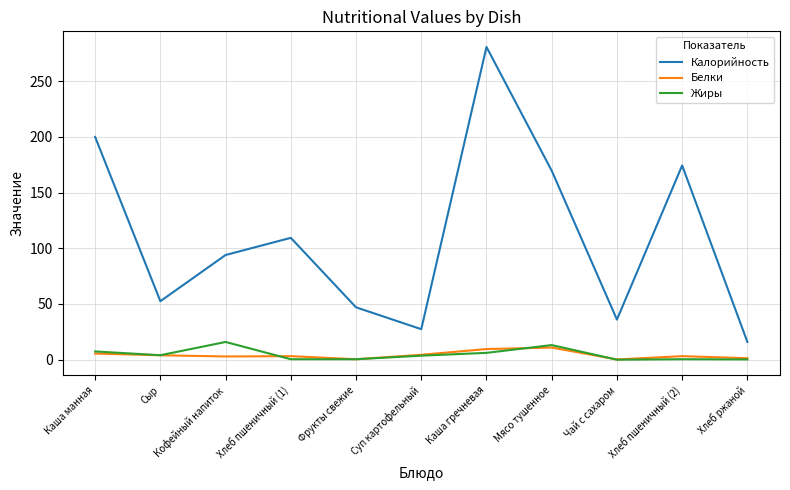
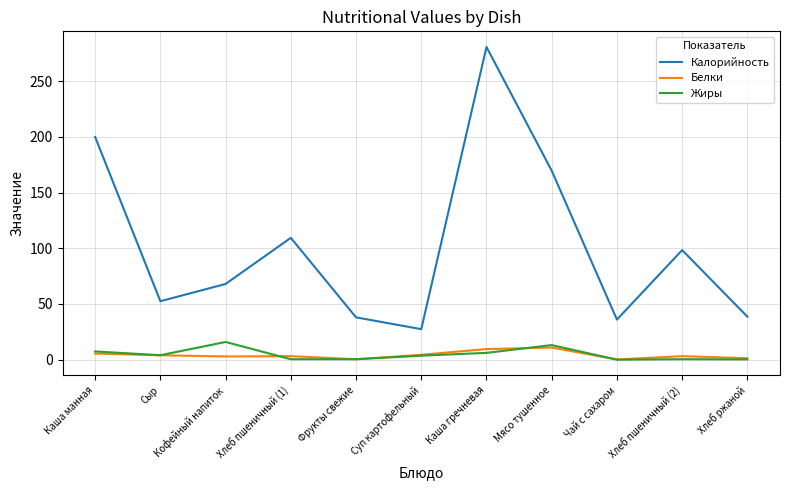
  {
    "Калорийность": {
      "Каша манная": 200,
      "Сыр": 53,
-     "Кофейный напиток": 94,
+     "Кофейный напиток": 68,
      "Хлеб пшеничный (1)": 109,
-     "Фрукты свежие": 47,
+     "Фрукты свежие": 38,
      "Суп картофельный": 27,
      "Каша гречневая": 281,
      "Мясо тушенное": 170,
      "Чай с сахаром": 36,
-     "Хлеб пшеничный (2)": 174,
-     "Хлеб ржаной": 16
+     "Хлеб пшеничный (2)": 98,
+     "Хлеб ржаной": 39
    },
    "Белки": {
      "Кофейный напиток": 3,
      "Хлеб пшеничный (1)": 3,
      "Каша гречневая": 10,
      "Хлеб пшеничный (2)": 3
    },
    "Жиры": {
      "Кофейный напиток": 16,
      "Хлеб пшеничный (1)": 0,
      "Каша гречневая": 6,
      "Хлеб пшеничный (2)": 0
    }
  }
